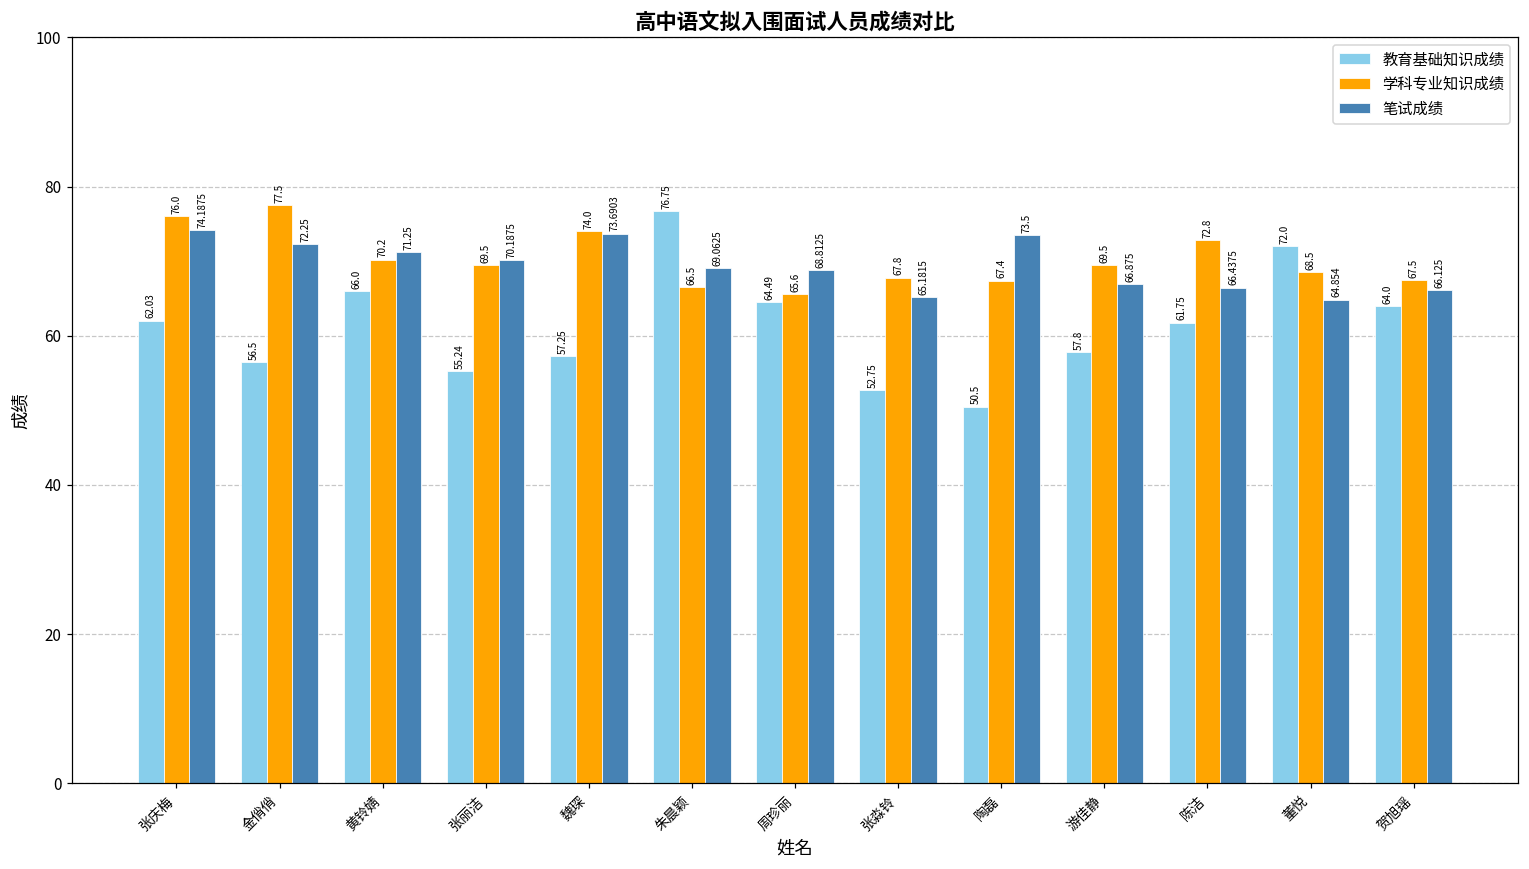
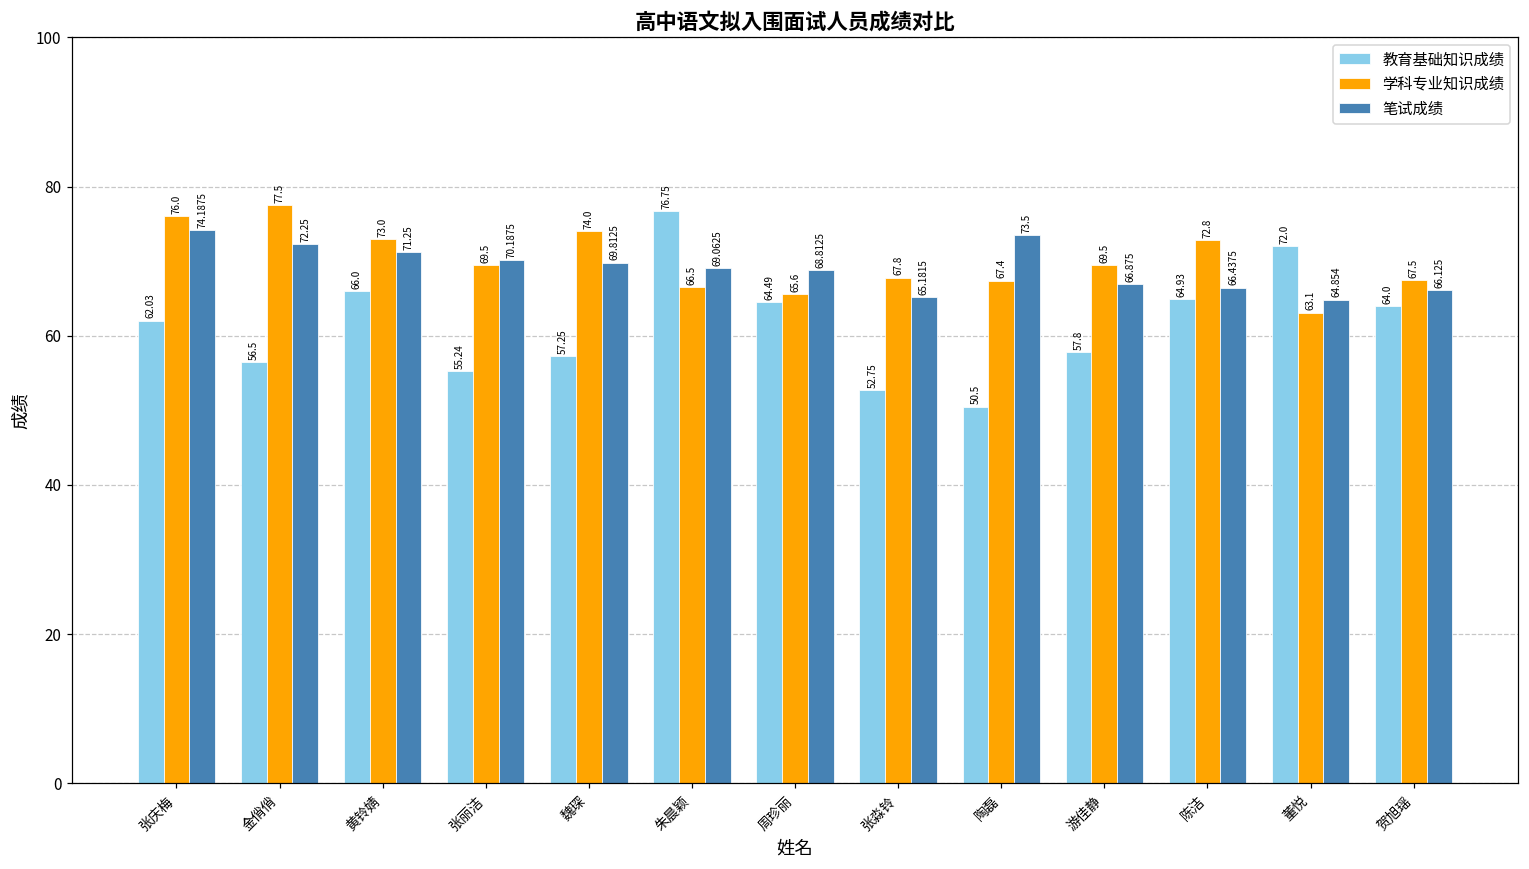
  {
    "教育基础知识成绩": {
      "张庆梅": 62.03,
      "金俏俏": 56.5,
      "黄铃婧": 66.0,
      "张丽洁": 55.24,
      "魏琛": 57.25,
      "朱晨颖": 76.75,
      "周珍丽": 64.49,
      "张淼铃": 52.75,
      "陶磊": 50.5,
      "游佳静": 57.8,
-     "陈洁": 61.75,
+     "陈洁": 64.93,
      "董悦": 72.0,
      "贺旭瑶": 64.0
    },
    "学科专业知识成绩": {
      "张庆梅": 76.0,
      "金俏俏": 77.5,
-     "黄铃婧": 70.2,
+     "黄铃婧": 73.0,
      "张丽洁": 69.5,
      "魏琛": 74.0,
      "朱晨颖": 66.5,
      "周珍丽": 65.6,
      "张淼铃": 67.8,
      "陶磊": 67.4,
      "游佳静": 69.5,
      "陈洁": 72.8,
-     "董悦": 68.5,
+     "董悦": 63.1,
      "贺旭瑶": 67.5
    },
    "笔试成绩": {
      "张庆梅": 74.1875,
      "金俏俏": 72.25,
      "黄铃婧": 71.25,
      "张丽洁": 70.1875,
-     "魏琛": 73.6903,
+     "魏琛": 69.8125,
      "朱晨颖": 69.0625,
      "周珍丽": 68.8125,
      "张淼铃": 65.1815,
      "陶磊": 73.5,
      "游佳静": 66.875,
      "陈洁": 66.4375,
      "董悦": 64.854,
      "贺旭瑶": 66.125
    }
  }
